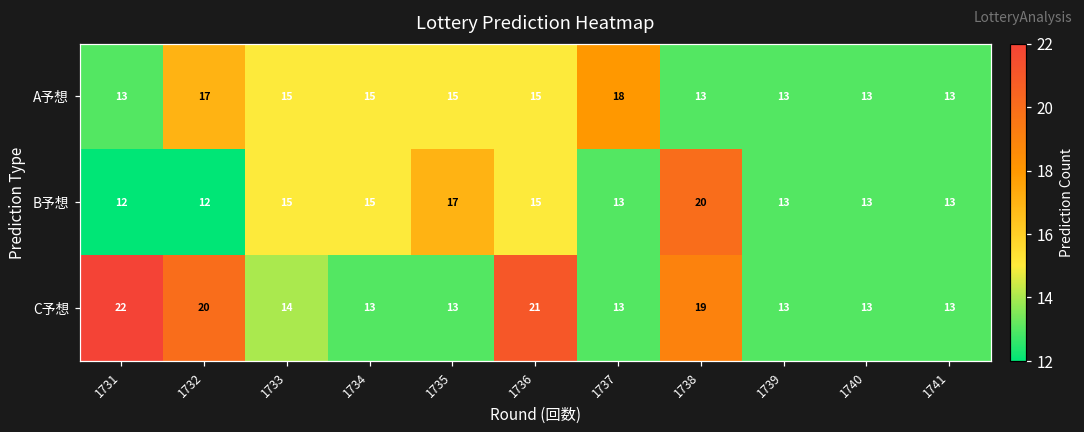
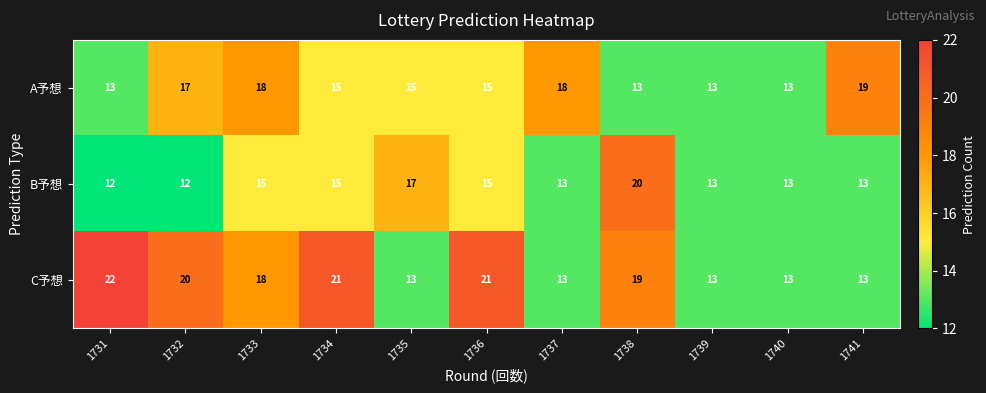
  {
    "A予想": {
      "1731": 13,
      "1732": 17,
-     "1733": 15,
+     "1733": 18,
      "1734": 15,
      "1735": 15,
      "1736": 15,
      "1737": 18,
      "1738": 13,
      "1739": 13,
      "1740": 13,
-     "1741": 13
+     "1741": 19
    },
    "B予想": {
      "1731": 12,
      "1732": 12,
      "1733": 15,
      "1734": 15,
      "1735": 17,
      "1736": 15,
      "1737": 13,
      "1738": 20,
      "1739": 13,
      "1740": 13,
      "1741": 13
    },
    "C予想": {
      "1731": 22,
      "1732": 20,
-     "1733": 14,
-     "1734": 13,
+     "1733": 18,
+     "1734": 21,
      "1735": 13,
      "1736": 21,
      "1737": 13,
      "1738": 19,
      "1739": 13,
      "1740": 13,
      "1741": 13
    }
  }
